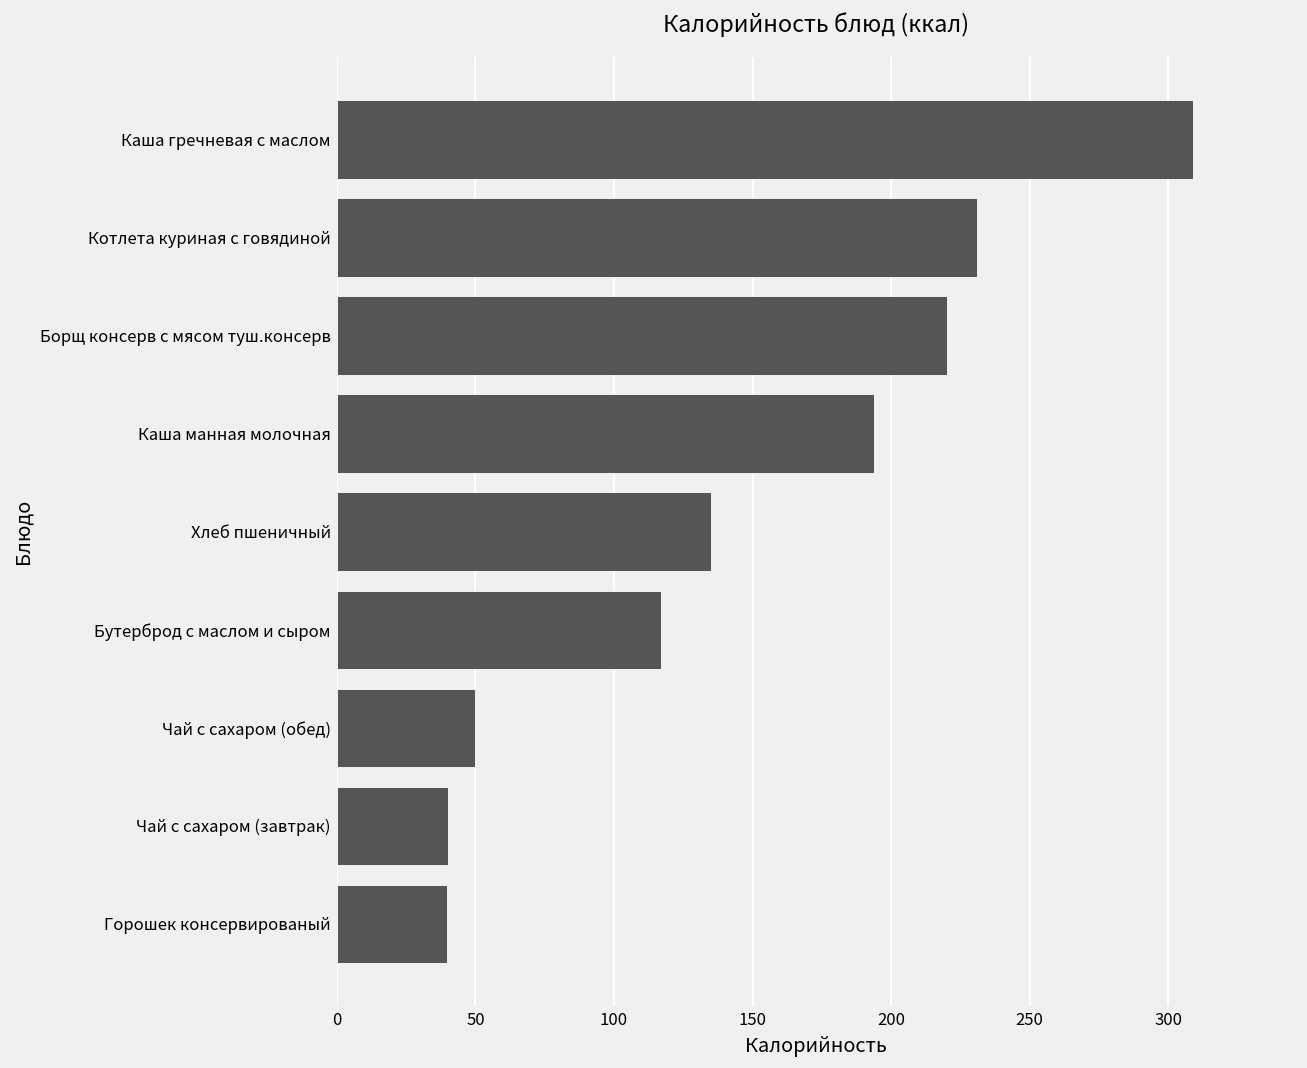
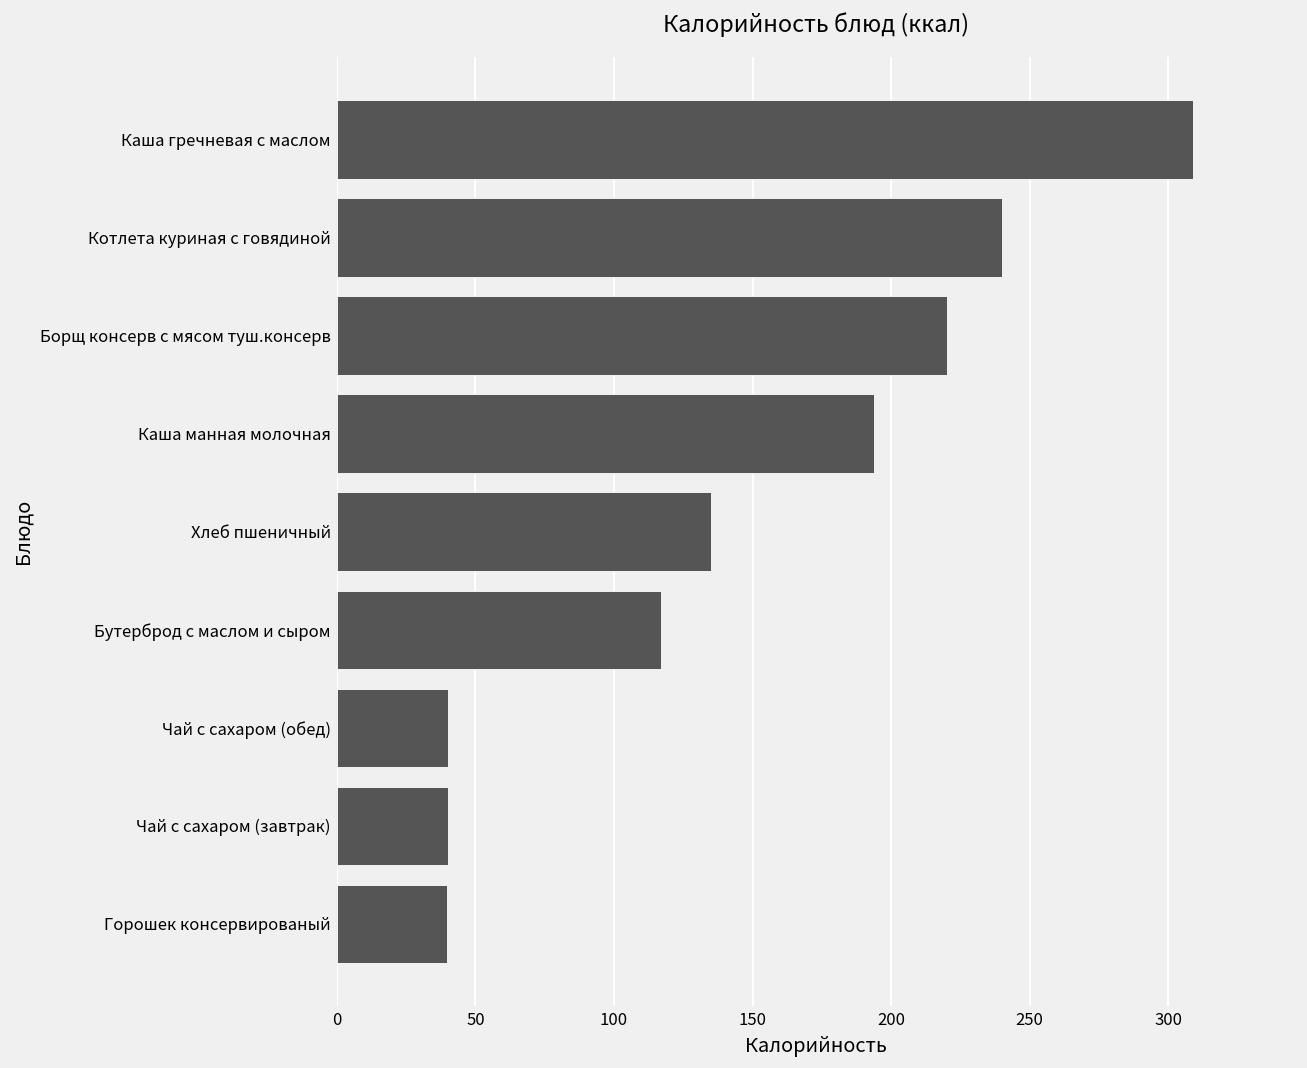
  {
    "Каша гречневая с маслом": 309,
-   "Котлета куриная с говядиной": 231,
+   "Котлета куриная с говядиной": 240,
    "Борщ консерв с мясом туш.консерв": 220,
    "Каша манная молочная": 194,
    "Хлеб пшеничный": 135,
    "Бутерброд с маслом и сыром": 117,
-   "Чай с сахаром (обед)": 50,
+   "Чай с сахаром (обед)": 40,
    "Чай с сахаром (завтрак)": 40,
    "Горошек консервированый": 40
  }
